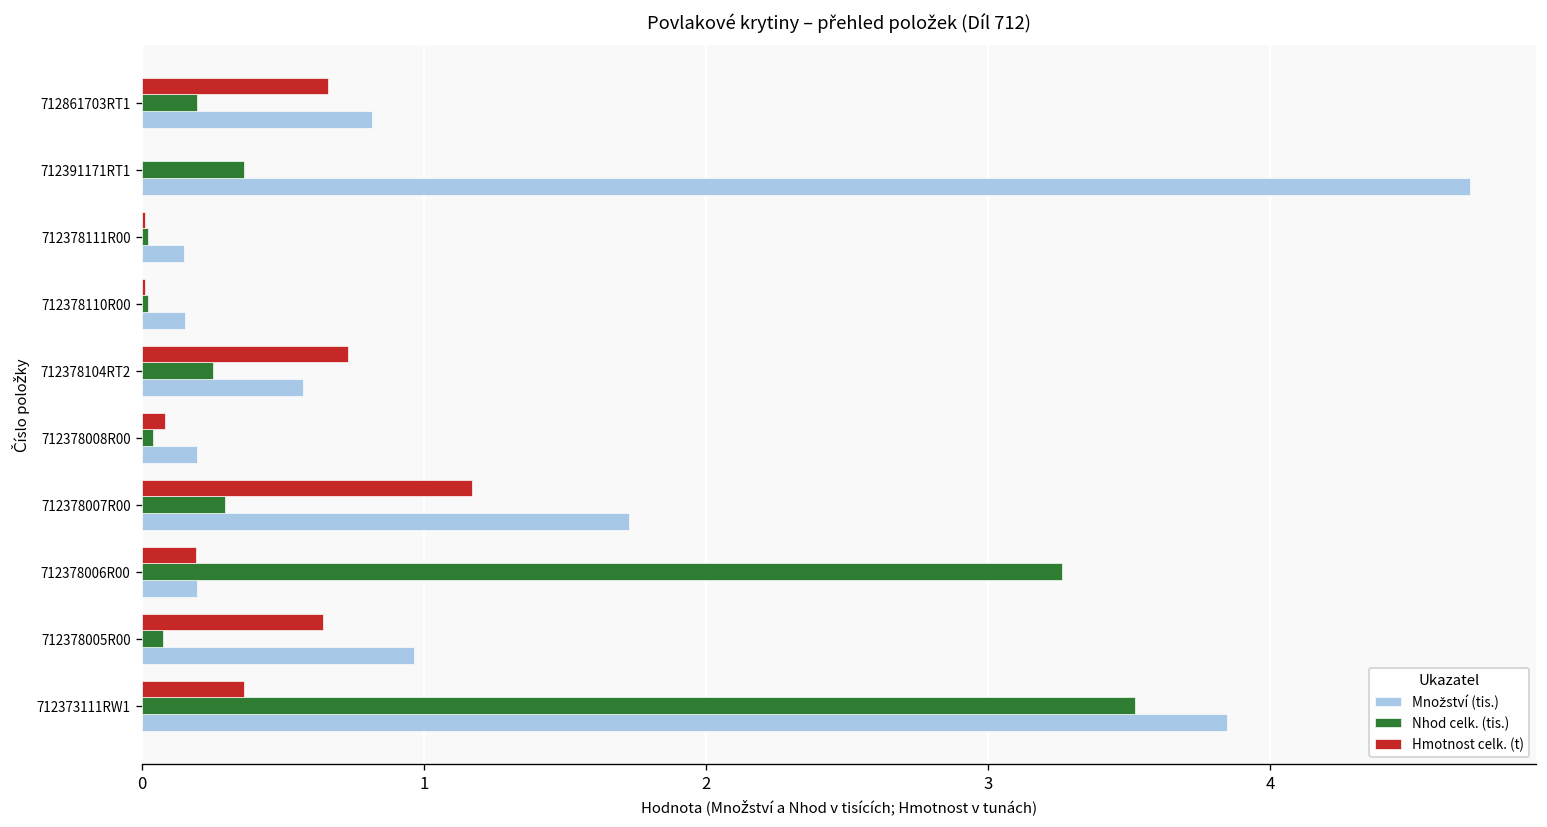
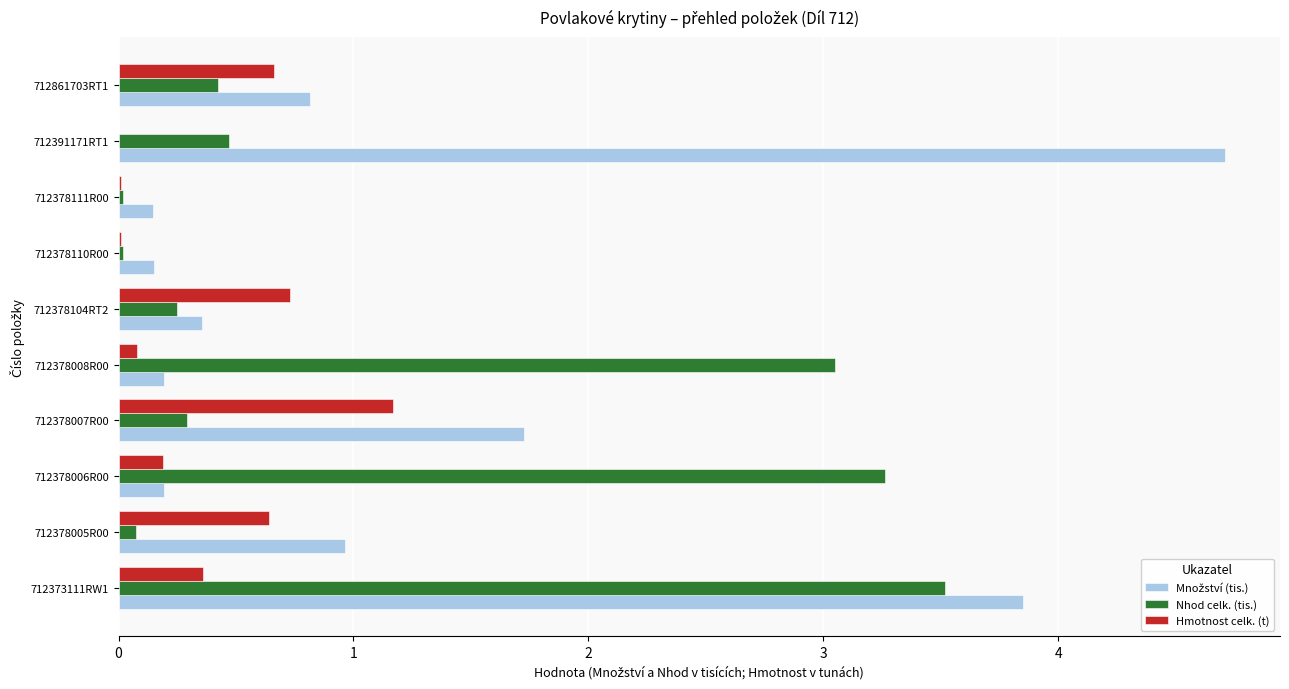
  {
    "Množství (tis.)": {
      "712861703RT1": 0.82,
      "712391171RT1": 4.71,
      "712378111R00": 0.15,
      "712378110R00": 0.15,
-     "712378104RT2": 0.57,
+     "712378104RT2": 0.36,
      "712378008R00": 0.19,
      "712378007R00": 1.73,
      "712378006R00": 0.19,
      "712378005R00": 0.97,
      "712373111RW1": 3.85
    },
    "Nhod celk. (tis.)": {
-     "712861703RT1": 0.19,
-     "712391171RT1": 0.36,
+     "712861703RT1": 0.42,
+     "712391171RT1": 0.47,
      "712378111R00": 0.02,
      "712378110R00": 0.02,
      "712378104RT2": 0.25,
-     "712378008R00": 0.04,
+     "712378008R00": 3.05,
      "712378007R00": 0.29,
      "712378006R00": 3.26,
      "712378005R00": 0.07,
      "712373111RW1": 3.52
    },
    "Hmotnost celk. (t)": {
      "712861703RT1": 0.66,
      "712391171RT1": 0.00,
      "712378104RT2": 0.73,
      "712378008R00": 0.08,
      "712378007R00": 1.17,
      "712378006R00": 0.19,
      "712378005R00": 0.64,
      "712373111RW1": 0.36
    }
  }
